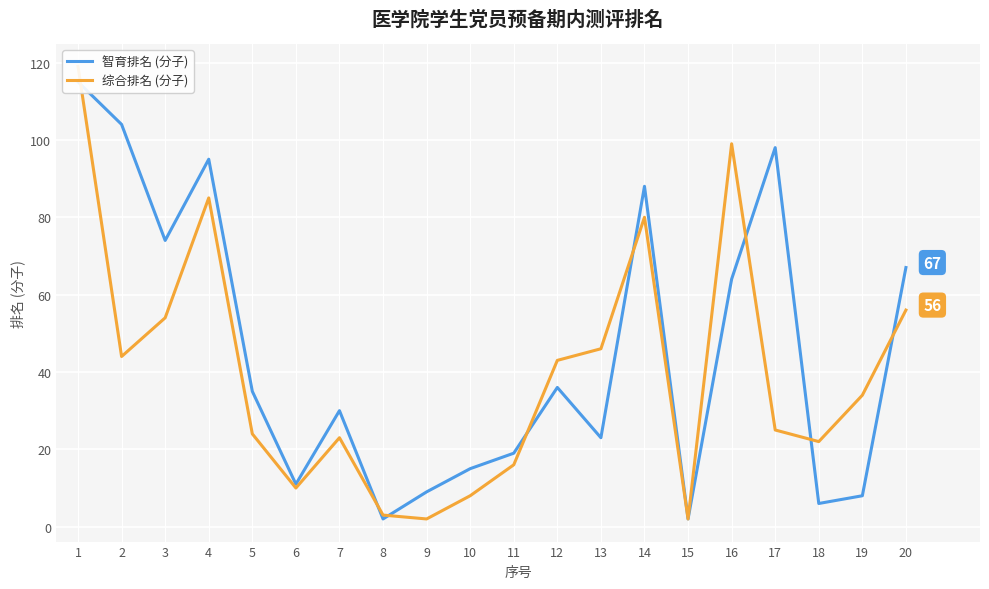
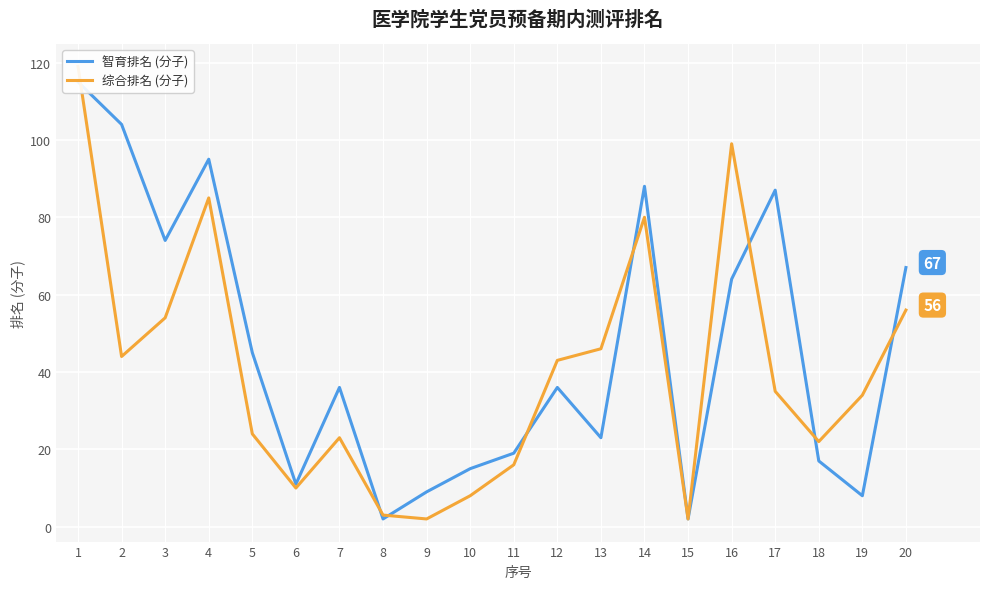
  {
    "智育排名 (分子)": {
      "2": 104,
      "3": 74,
      "4": 95,
-     "5": 35,
+     "5": 45,
      "6": 11,
-     "7": 30,
+     "7": 36,
      "8": 2,
      "9": 9,
      "10": 15,
      "11": 19,
      "12": 36,
      "13": 23,
      "14": 88,
      "16": 64,
-     "17": 98,
-     "18": 6,
+     "17": 87,
+     "18": 17,
      "19": 8
    },
    "综合排名 (分子)": {
      "2": 44,
      "3": 54,
      "4": 85,
      "5": 24,
      "6": 10,
      "7": 23,
      "8": 3,
      "9": 2,
      "10": 8,
      "11": 16,
      "12": 43,
      "13": 46,
      "14": 80,
      "16": 99,
-     "17": 25,
+     "17": 35,
      "18": 22,
      "19": 34
    }
  }
